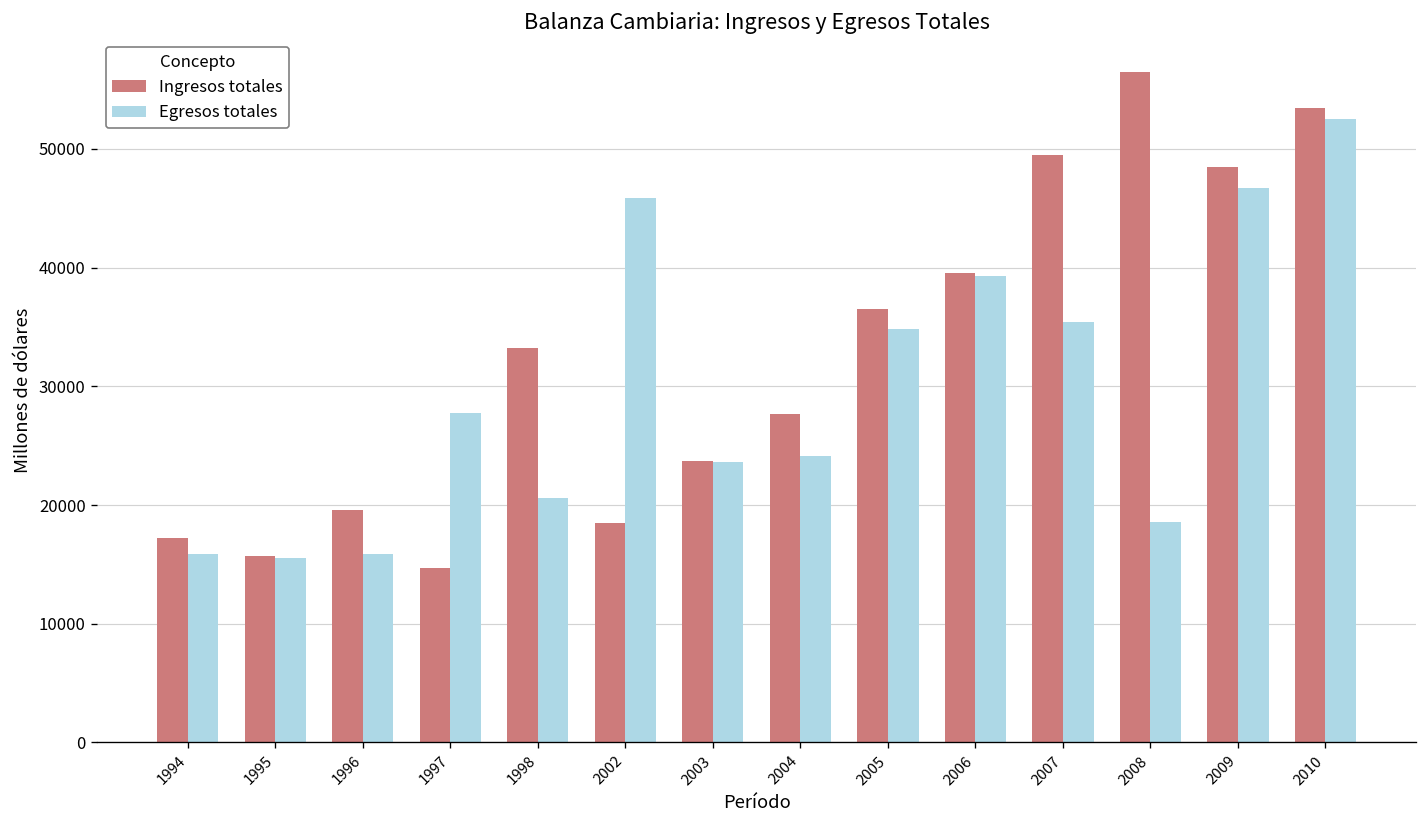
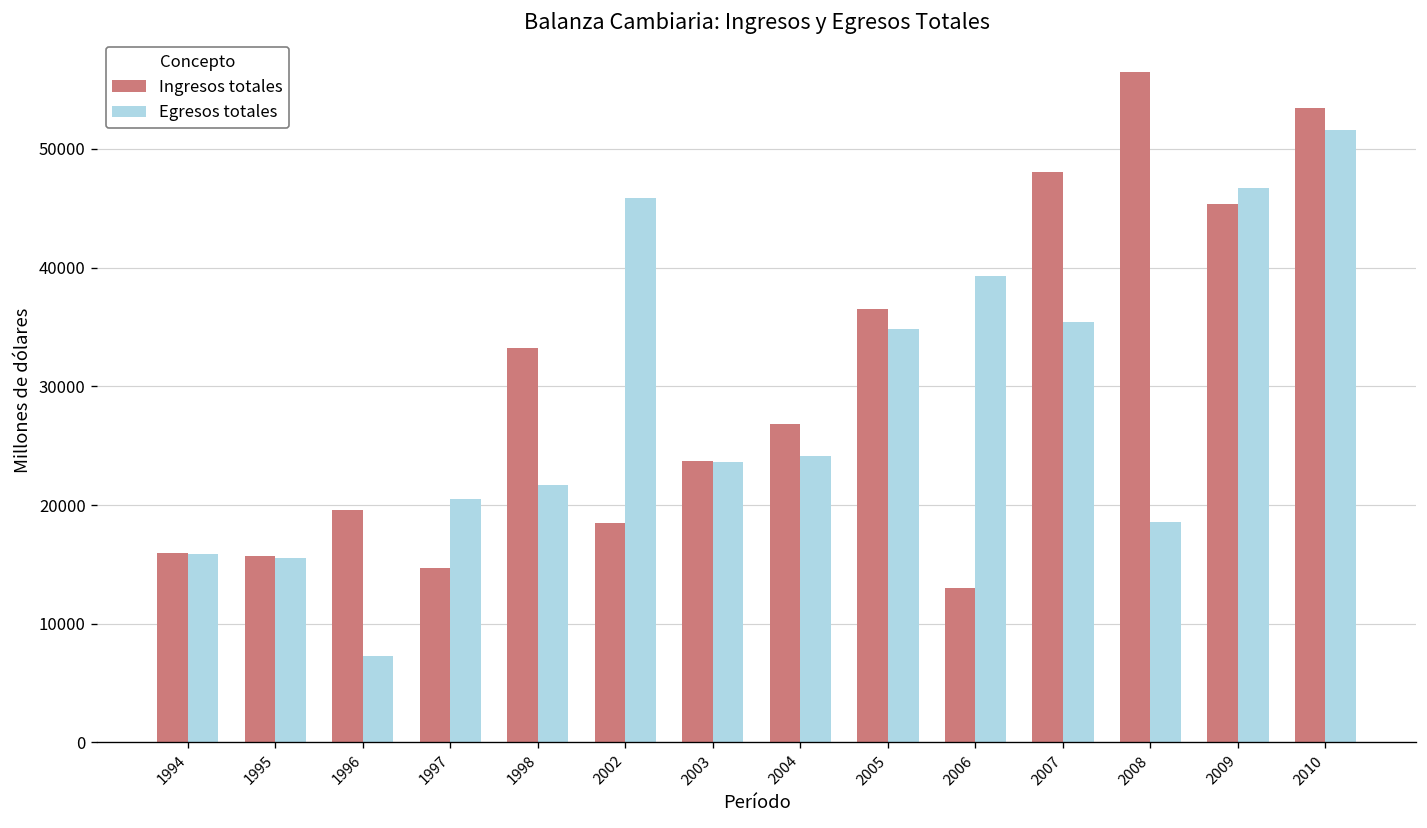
  {
    "Ingresos totales": {
-     "1994": 17000,
+     "1994": 16000,
      "1995": 16000,
      "1996": 20000,
      "1997": 15000,
      "1998": 33000,
      "2002": 19000,
      "2003": 24000,
-     "2004": 28000,
+     "2004": 27000,
      "2005": 37000,
-     "2006": 40000,
-     "2007": 49000,
+     "2006": 13000,
+     "2007": 48000,
      "2008": 56000,
-     "2009": 48000,
+     "2009": 45000,
      "2010": 53000
    },
    "Egresos totales": {
      "1994": 16000,
      "1995": 16000,
-     "1996": 16000,
-     "1997": 28000,
-     "1998": 21000,
+     "1996": 7000,
+     "1997": 21000,
+     "1998": 22000,
      "2002": 46000,
      "2003": 24000,
      "2004": 24000,
      "2005": 35000,
      "2006": 39000,
      "2007": 35000,
      "2008": 19000,
      "2009": 47000,
-     "2010": 53000
+     "2010": 52000
    }
  }
